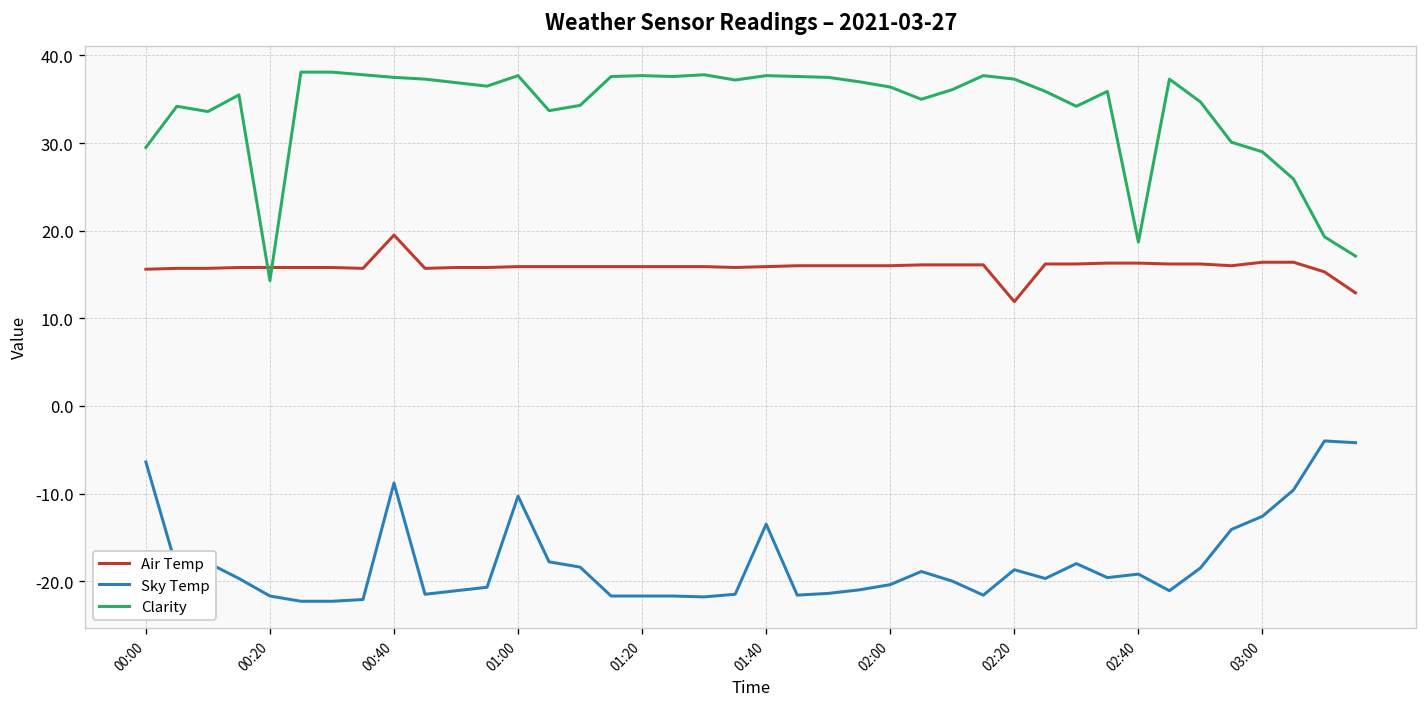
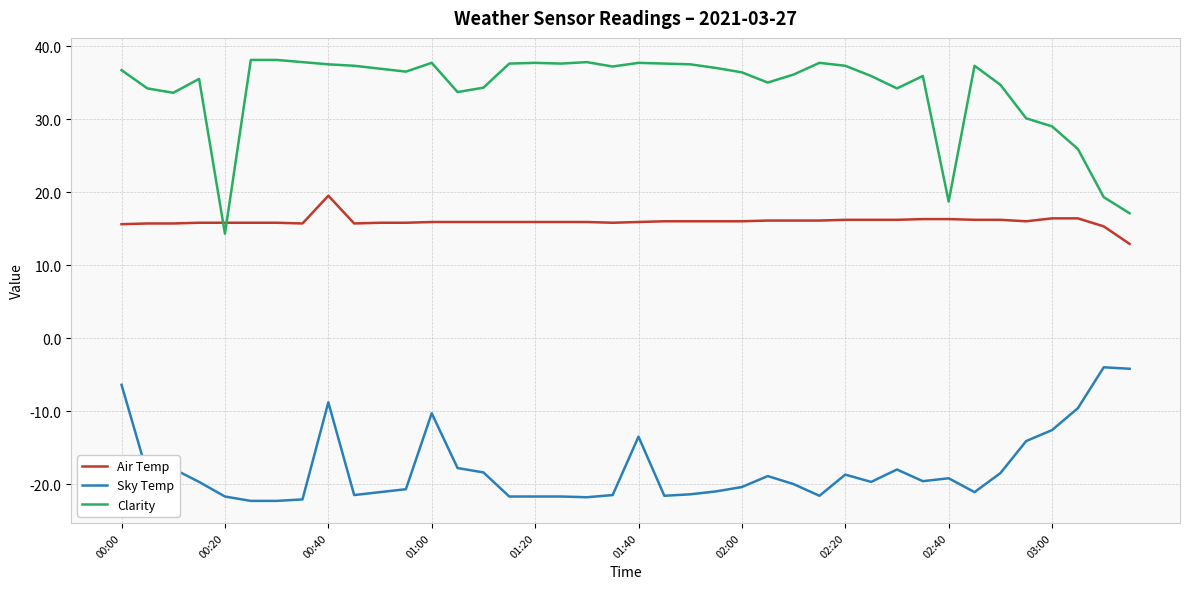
  {
    "Air Temp": {
      "00:00": 16,
      "00:20": 16,
      "00:40": 20,
      "01:00": 16,
      "01:20": 16,
      "01:40": 16,
      "02:00": 16,
-     "02:20": 12,
+     "02:20": 16,
      "02:40": 16,
      "03:00": 16
    },
    "Sky Temp": {
      "00:00": -6,
      "00:20": -22,
      "00:40": -9,
      "01:00": -10,
      "01:20": -22,
      "01:40": -14,
      "02:00": -20,
      "02:20": -19,
      "02:40": -19,
      "03:00": -13
    },
    "Clarity": {
-     "00:00": 30,
+     "00:00": 37,
      "00:20": 14,
      "00:40": 38,
      "01:00": 38,
      "01:20": 38,
      "01:40": 38,
      "02:00": 36,
      "02:20": 37,
      "02:40": 19,
      "03:00": 29
    }
  }
